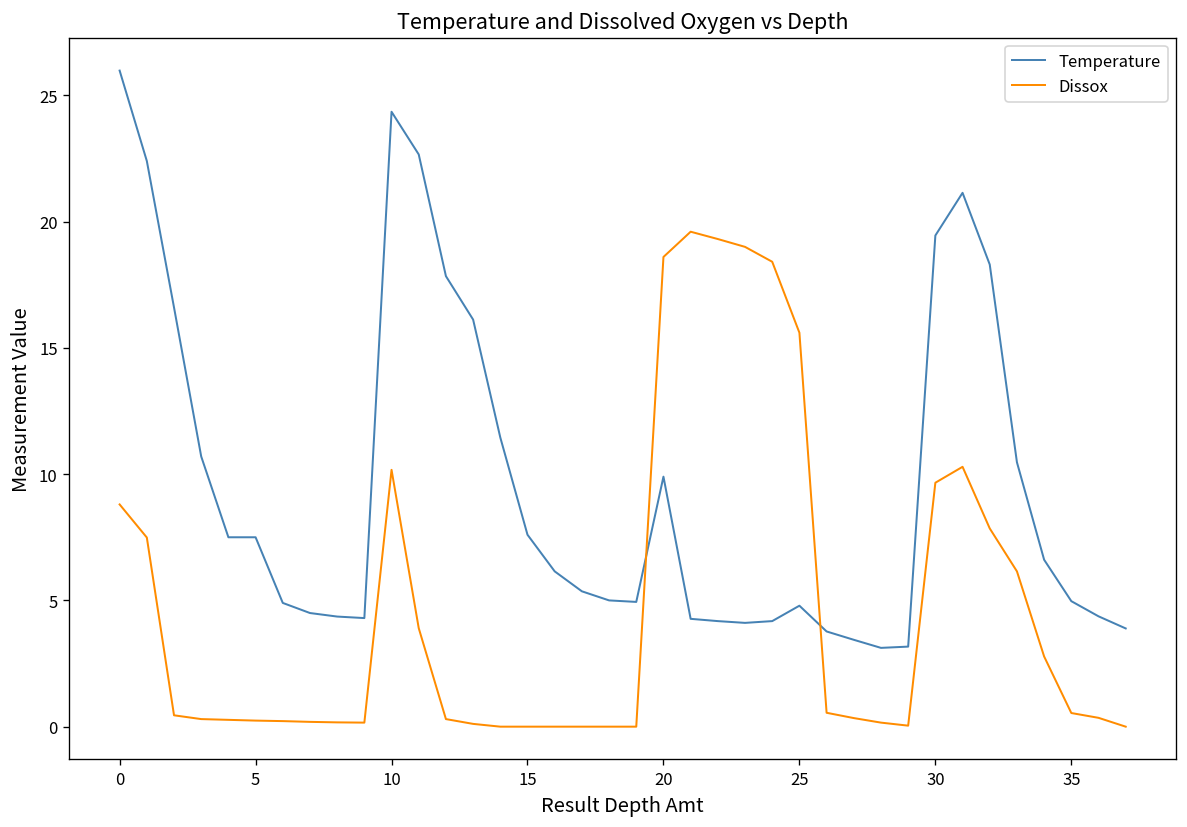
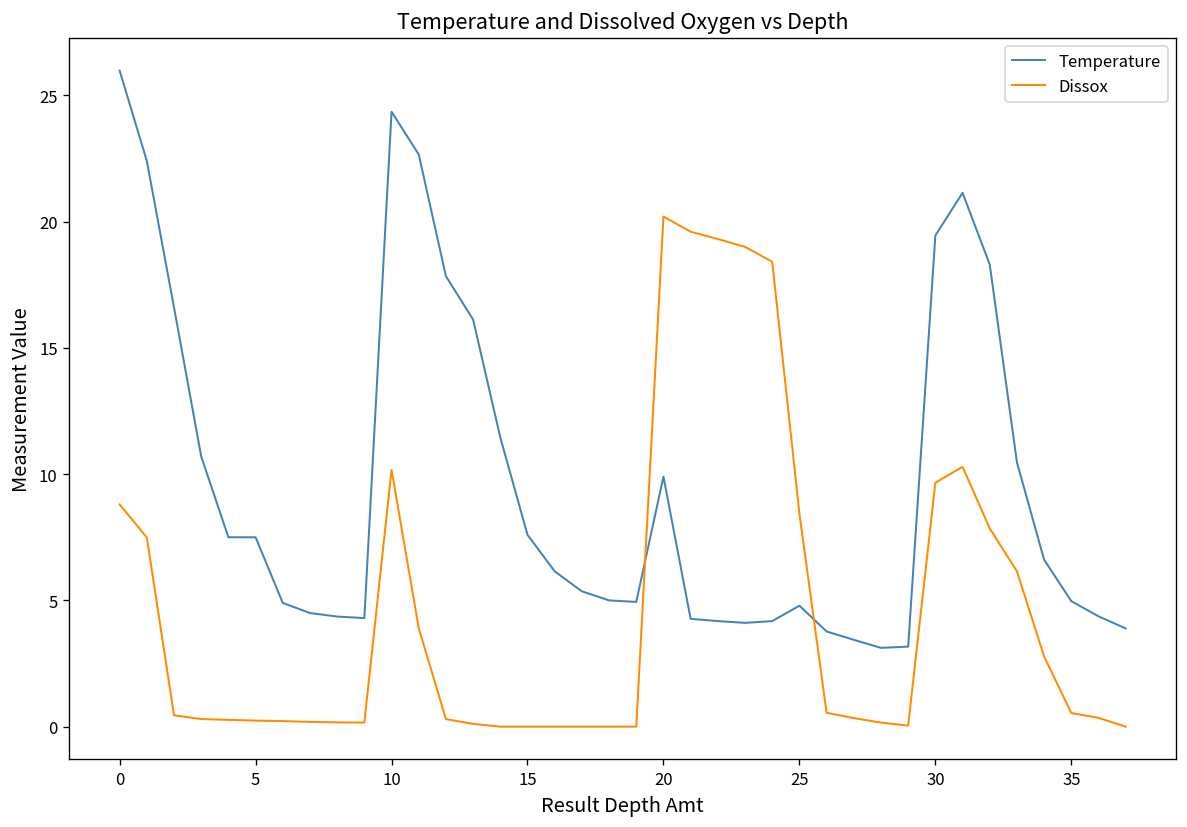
  {
    "Temperature": {
      "0": 26.0,
      "5": 7.5,
      "10": 24.4,
      "15": 7.6,
      "20": 9.9,
      "25": 4.8,
      "30": 19.5,
      "35": 5.0
    },
    "Dissox": {
      "0": 8.8,
      "5": 0.2,
      "10": 10.2,
      "15": 0.0,
-     "20": 18.6,
-     "25": 15.6,
+     "20": 20.2,
+     "25": 8.4,
      "30": 9.7,
      "35": 0.5
    }
  }
